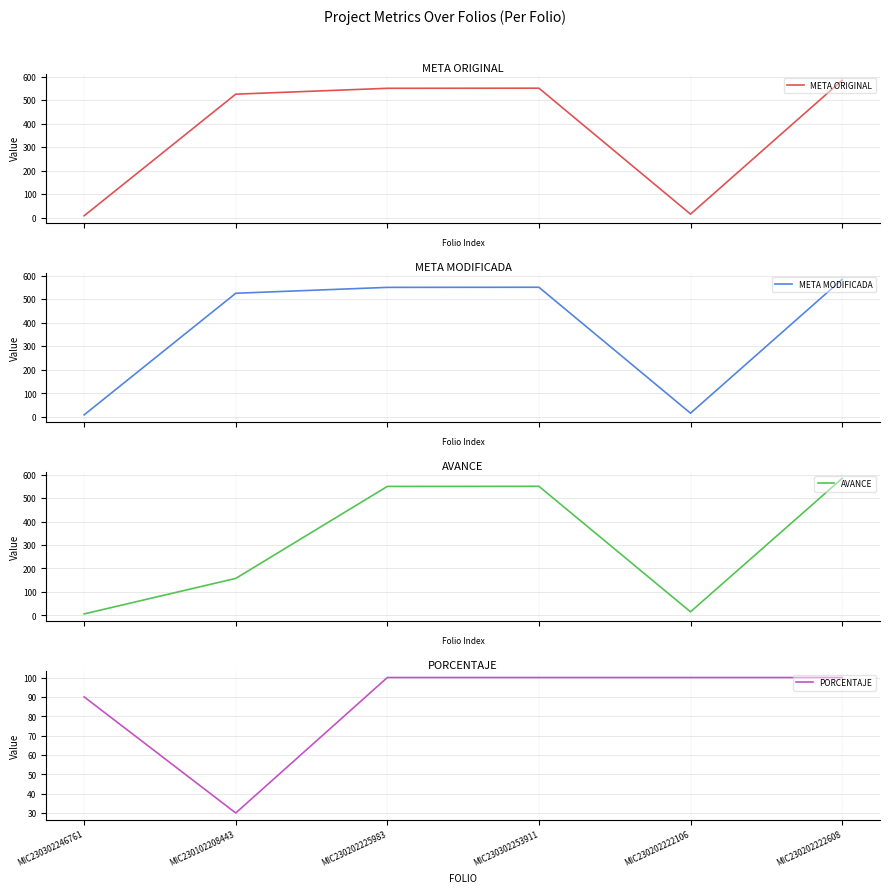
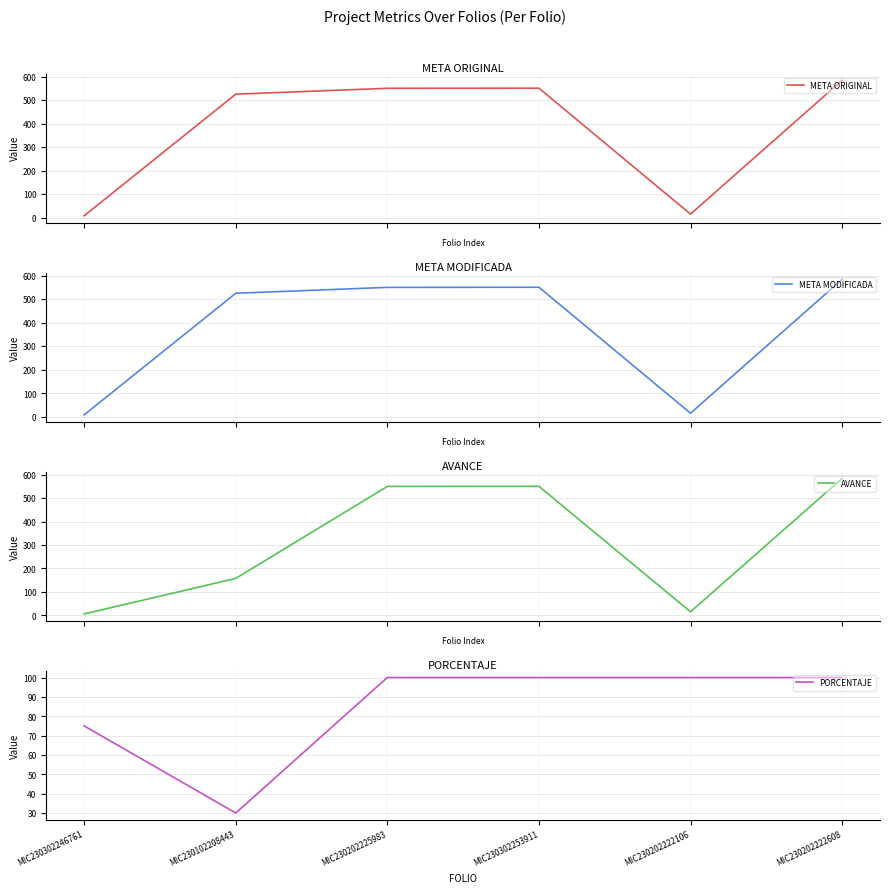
  {
    "PORCENTAJE": {
-     "MIC230302246761": 90,
+     "MIC230302246761": 75,
      "MIC230102208443": 30,
      "MIC230202225983": 100,
      "MIC230302253911": 100,
      "MIC230202222106": 100
    }
  }
